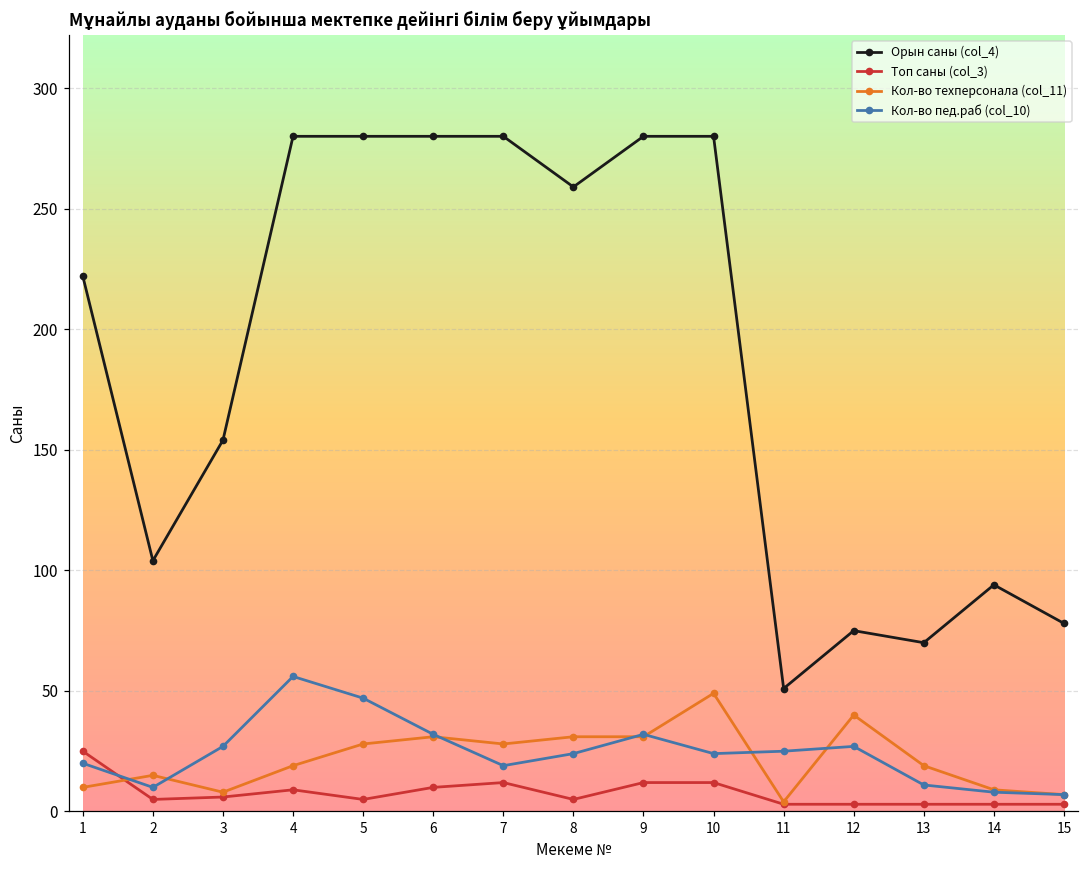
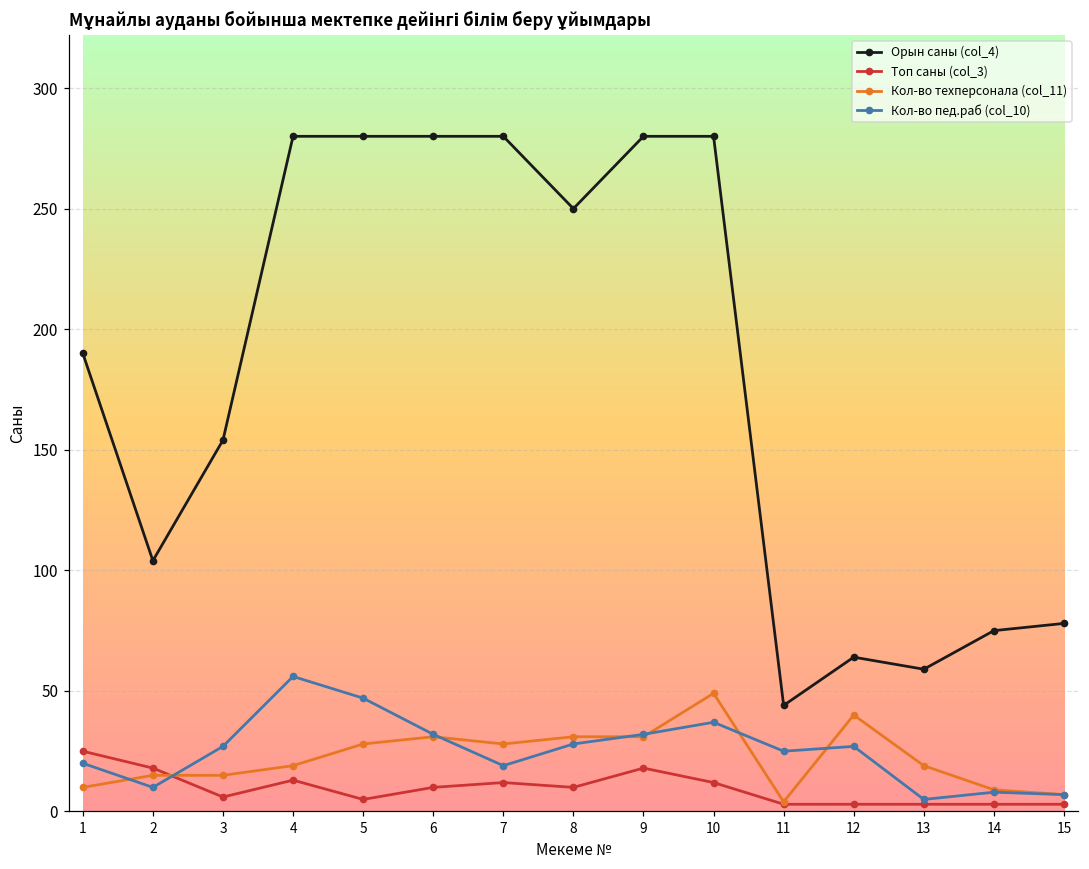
  {
    "Орын саны (col_4)": {
-     "1": 222,
+     "1": 190,
      "2": 104,
      "3": 154,
      "4": 280,
      "5": 280,
      "6": 280,
      "7": 280,
-     "8": 259,
+     "8": 250,
      "9": 280,
      "10": 280,
-     "11": 51,
-     "12": 75,
-     "13": 70,
-     "14": 94,
+     "11": 44,
+     "12": 64,
+     "13": 59,
+     "14": 75,
      "15": 78
    },
    "Топ саны (col_3)": {
      "1": 25,
-     "2": 5,
+     "2": 18,
      "3": 6,
-     "4": 9,
+     "4": 13,
      "5": 5,
      "6": 10,
      "7": 12,
-     "8": 5,
-     "9": 12,
+     "8": 10,
+     "9": 18,
      "10": 12,
      "12": 3,
      "13": 3,
      "14": 3,
      "15": 3
    },
    "Кол-во техперсонала (col_11)": {
      "1": 10,
      "2": 15,
-     "3": 8,
+     "3": 15,
      "4": 19,
      "5": 28,
      "7": 28,
      "8": 31,
      "10": 49,
      "12": 40,
      "13": 19
    },
    "Кол-во пед.раб (col_10)": {
      "1": 20,
      "2": 10,
      "3": 27,
      "4": 56,
      "5": 47,
      "7": 19,
-     "8": 24,
-     "10": 24,
+     "8": 28,
+     "10": 37,
      "11": 25,
      "12": 27,
-     "13": 11
+     "13": 5
    }
  }
